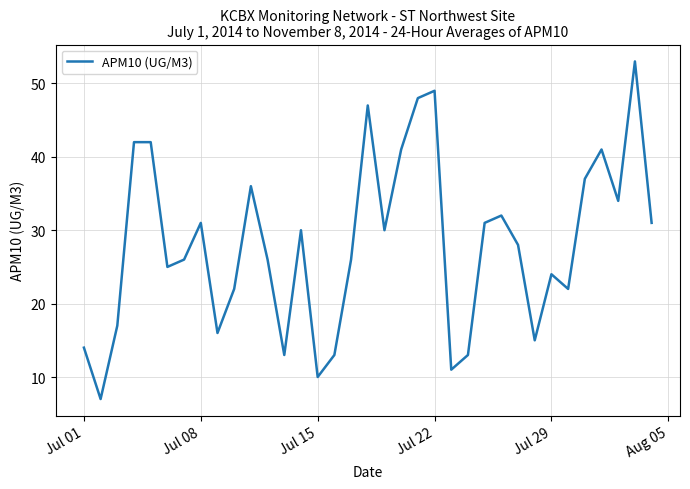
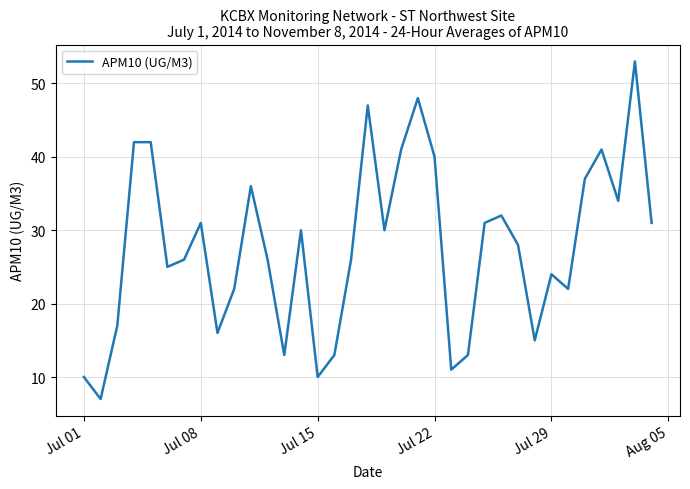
  {
-   "Jul 01": 14,
+   "Jul 01": 10,
    "Jul 08": 31,
    "Jul 15": 10,
-   "Jul 22": 49,
+   "Jul 22": 40,
    "Jul 29": 24
  }
